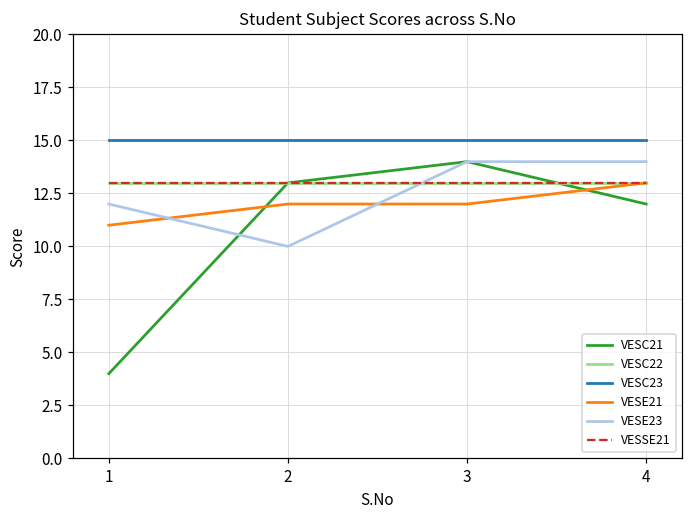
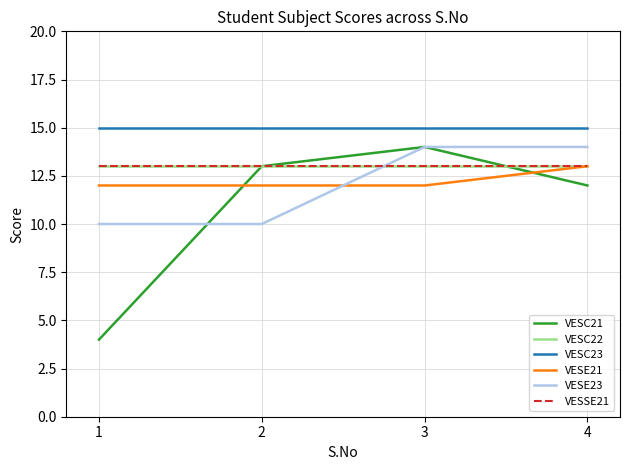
  {
    "VESC21": {
      "1": 4,
      "4": 12
    },
    "VESSE21": {
      "1": 13,
      "3": 13
    },
    "VESC23": {
      "1": 15,
      "2": 15,
      "3": 15,
      "4": 15
    },
    "VESE21": {
-     "1": 11,
+     "1": 12,
      "2": 12,
      "3": 12
    },
    "VESE23": {
-     "1": 12,
+     "1": 10,
      "2": 10,
      "4": 14
    }
  }
